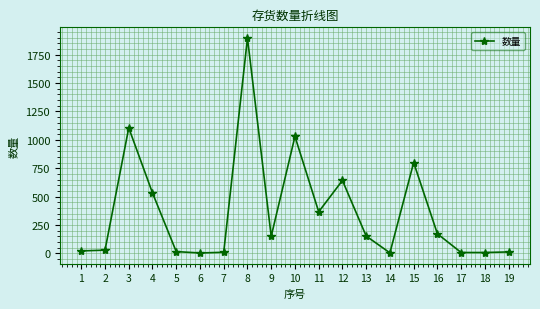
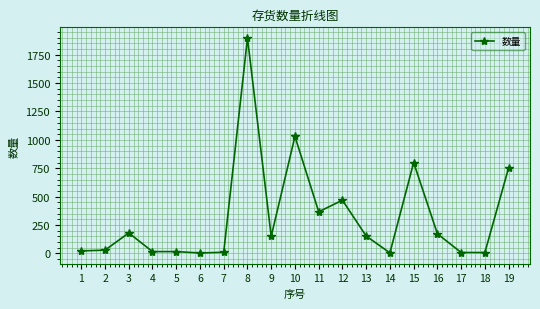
  {
    "1": 20,
    "2": 30,
-   "3": 1110,
-   "4": 530,
+   "3": 180,
+   "4": 20,
    "5": 20,
    "6": 0,
    "7": 10,
    "8": 1900,
    "9": 150,
    "10": 1030,
    "11": 370,
-   "12": 640,
+   "12": 470,
    "13": 150,
    "14": 0,
    "15": 800,
    "16": 170,
    "17": 10,
    "18": 10,
-   "19": 10
+   "19": 750
  }
